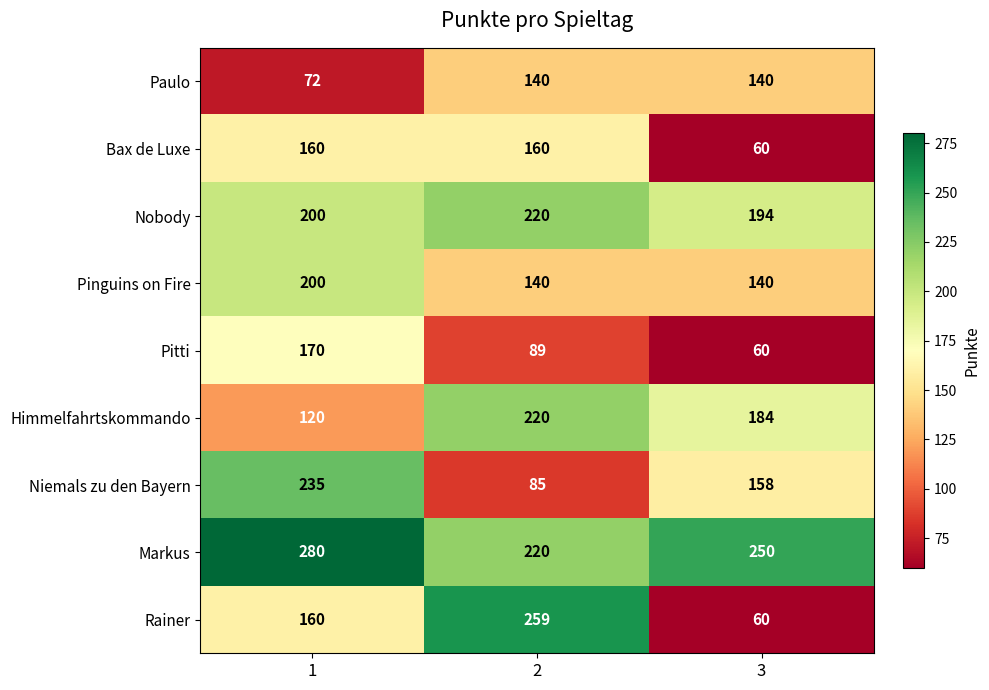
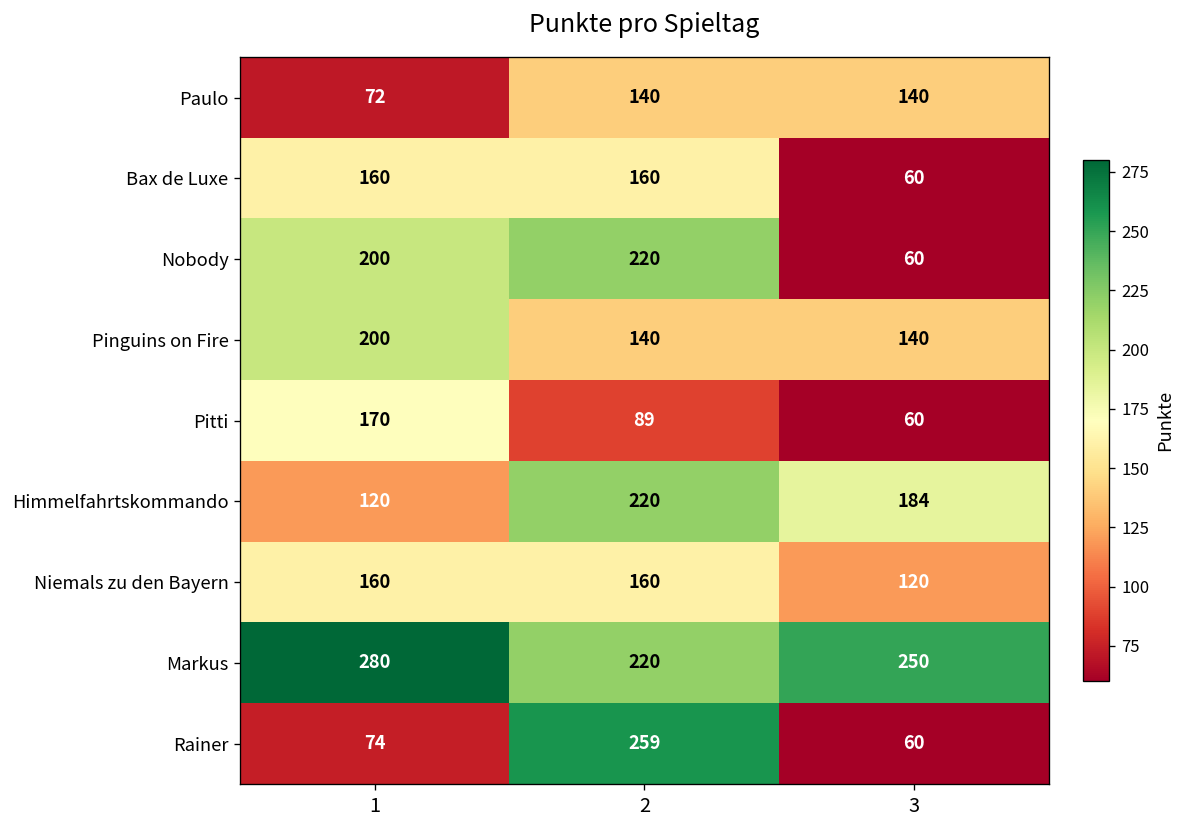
  {
    "Paulo": {
      "1": 72,
      "2": 140,
      "3": 140
    },
    "Bax de Luxe": {
      "1": 160,
      "2": 160,
      "3": 60
    },
    "Nobody": {
      "1": 200,
      "2": 220,
-     "3": 194
+     "3": 60
    },
    "Pinguins on Fire": {
      "1": 200,
      "2": 140,
      "3": 140
    },
    "Pitti": {
      "1": 170,
      "2": 89,
      "3": 60
    },
    "Himmelfahrtskommando": {
      "1": 120,
      "2": 220,
      "3": 184
    },
    "Niemals zu den Bayern": {
-     "1": 235,
-     "2": 85,
-     "3": 158
+     "1": 160,
+     "2": 160,
+     "3": 120
    },
    "Markus": {
      "1": 280,
      "2": 220,
      "3": 250
    },
    "Rainer": {
-     "1": 160,
+     "1": 74,
      "2": 259,
      "3": 60
    }
  }
